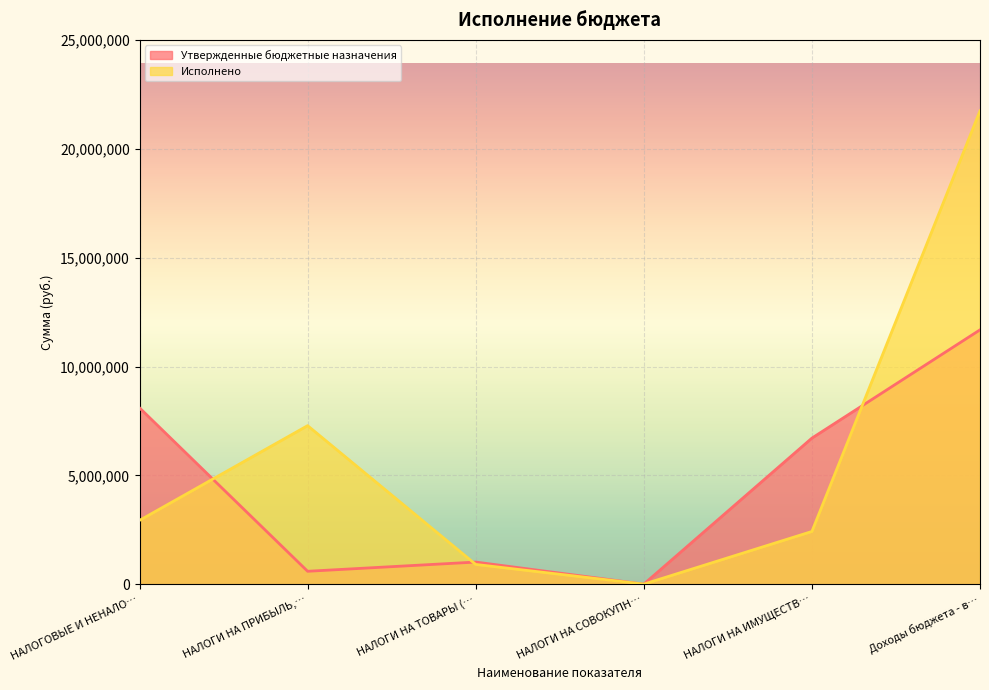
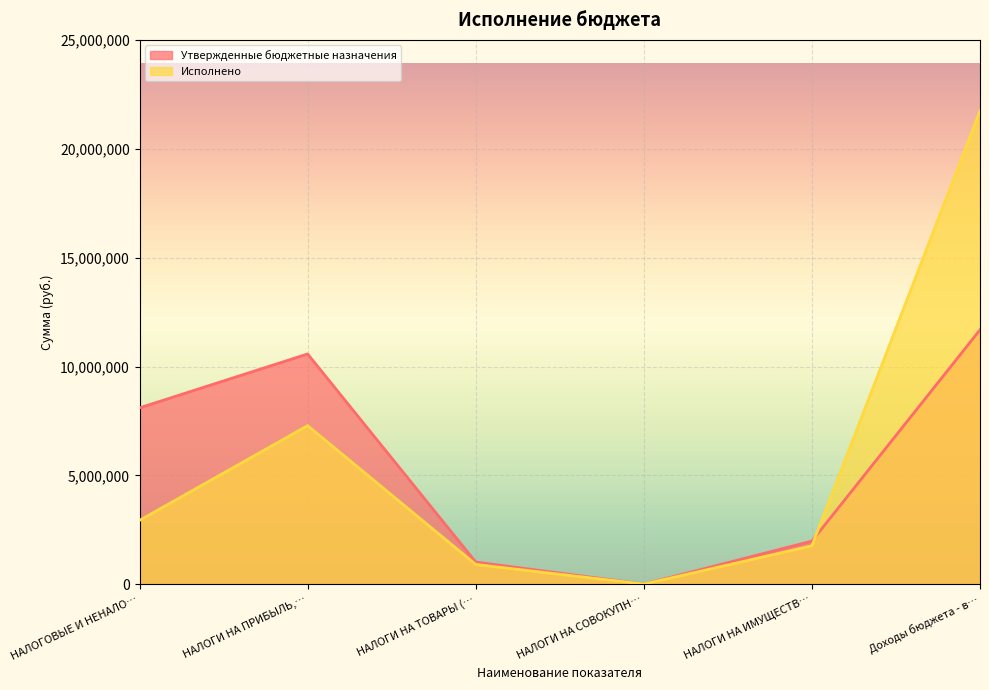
  {
    "Утвержденные бюджетные назначения": {
      "НАЛОГОВЫЕ И НЕНАЛО…": "8,100,000",
-     "НАЛОГИ НА ПРИБЫЛЬ,…": "600,000",
-     "НАЛОГИ НА ИМУЩЕСТВ…": "6,700,000",
+     "НАЛОГИ НА ПРИБЫЛЬ,…": "10,600,000",
+     "НАЛОГИ НА ИМУЩЕСТВ…": "2,000,000",
      "Доходы бюджета - в…": "11,700,000"
    },
    "Исполнено": {
      "НАЛОГОВЫЕ И НЕНАЛО…": "2,900,000",
      "НАЛОГИ НА ПРИБЫЛЬ,…": "7,300,000",
-     "НАЛОГИ НА ИМУЩЕСТВ…": "2,400,000",
+     "НАЛОГИ НА ИМУЩЕСТВ…": "1,800,000",
      "Доходы бюджета - в…": "21,800,000"
    }
  }
